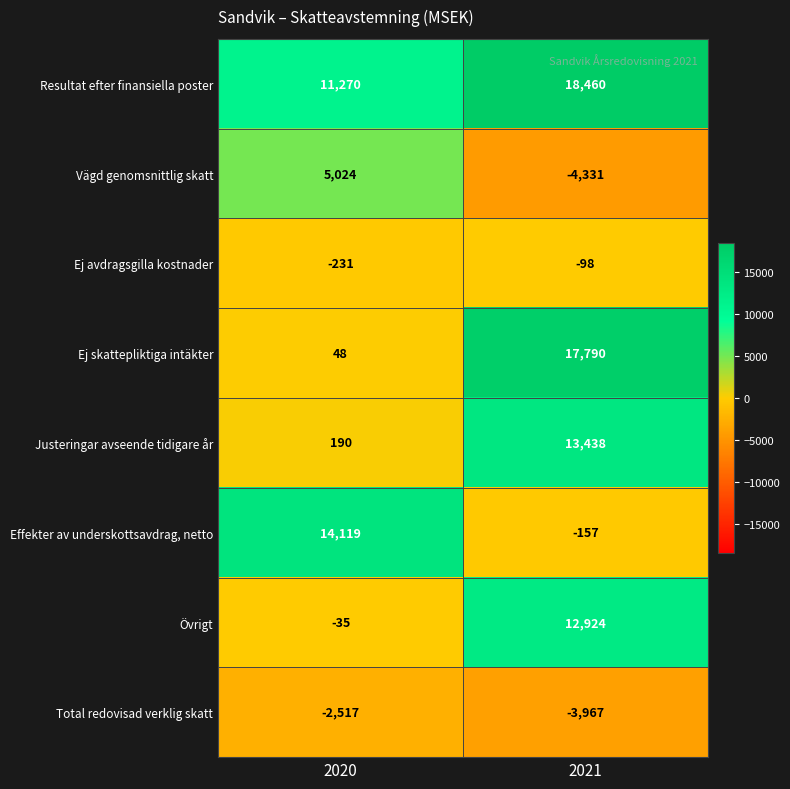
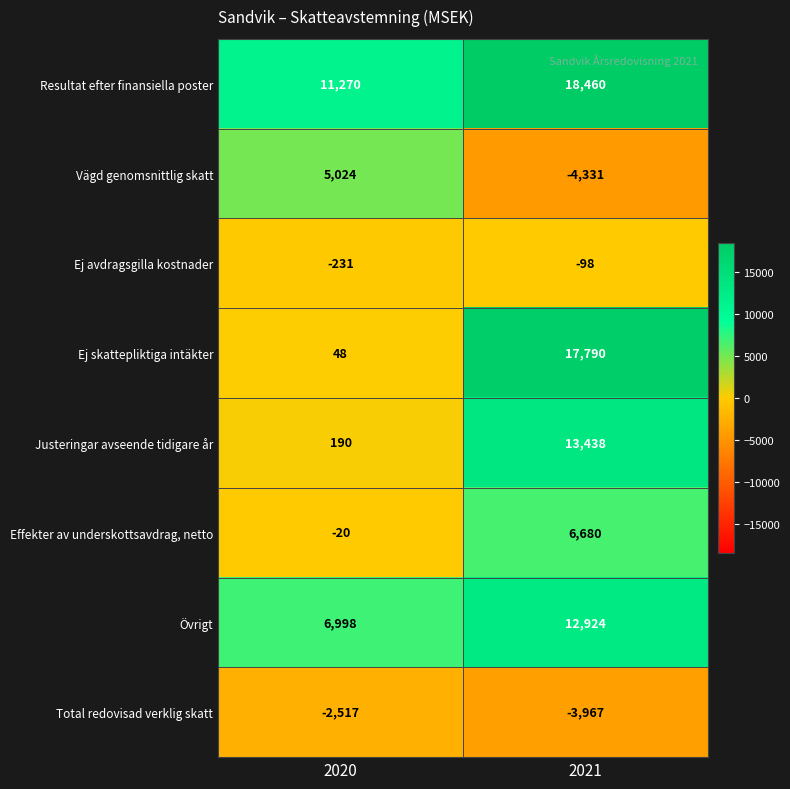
  {
    "Resultat efter finansiella poster": {
      "2020": "11,270"
    },
    "Vägd genomsnittlig skatt": {
      "2020": "5,024",
      "2021": "-4,331"
    },
    "Ej avdragsgilla kostnader": {
      "2020": "-231",
      "2021": "-98"
    },
    "Ej skattepliktiga intäkter": {
      "2020": "48",
      "2021": "17,790"
    },
    "Justeringar avseende tidigare år": {
      "2020": "190",
      "2021": "13,438"
    },
    "Effekter av underskottsavdrag, netto": {
-     "2020": "14,119",
-     "2021": "-157"
+     "2020": "-20",
+     "2021": "6,680"
    },
    "Övrigt": {
-     "2020": "-35",
+     "2020": "6,998",
      "2021": "12,924"
    },
    "Total redovisad verklig skatt": {
      "2020": "-2,517",
      "2021": "-3,967"
    }
  }
